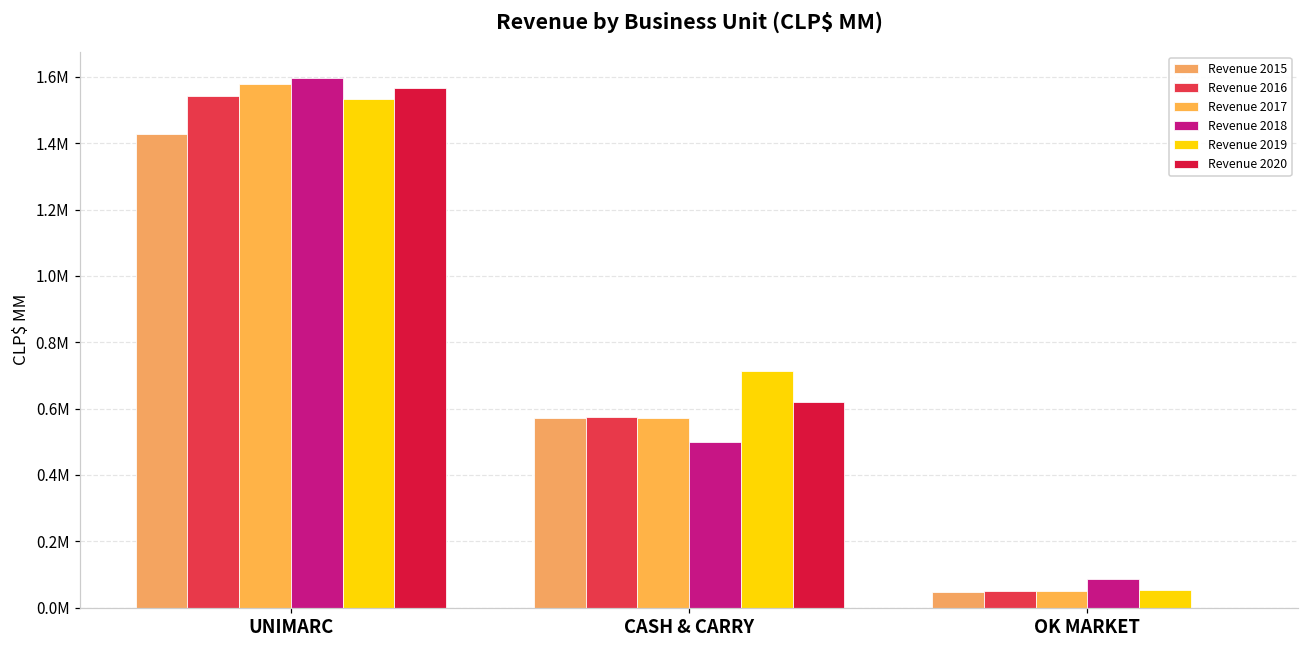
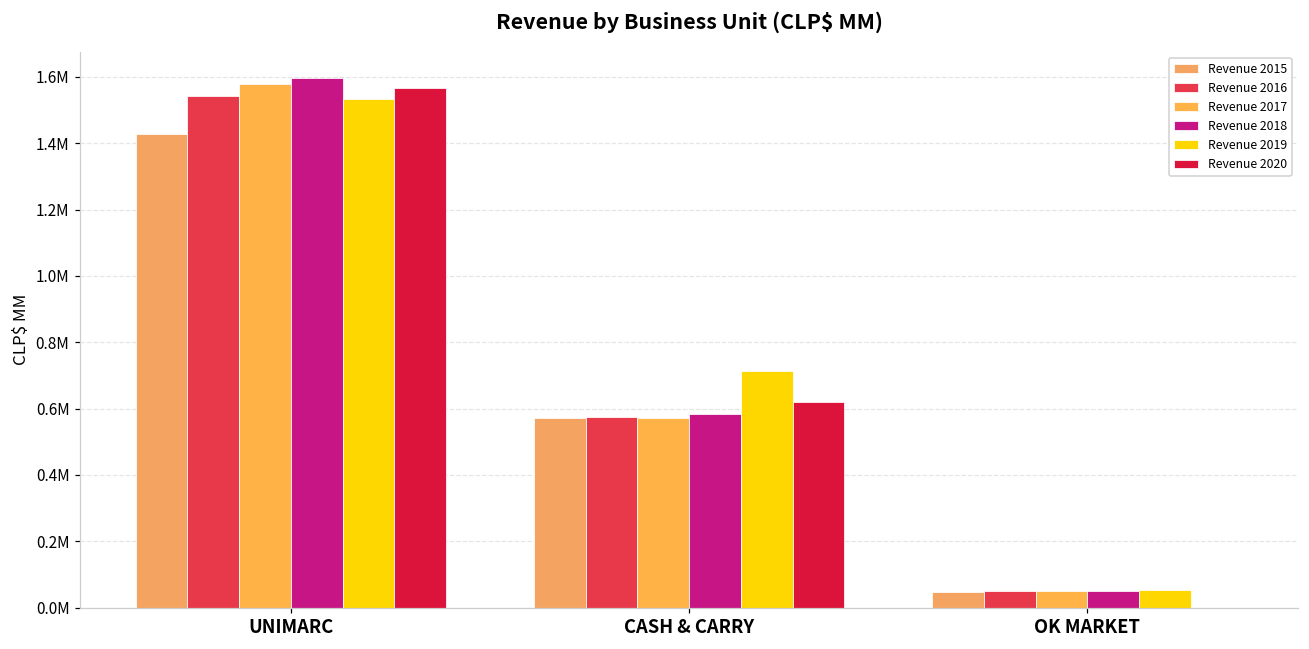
  {
    "Revenue 2018": {
      "UNIMARC": 1600000,
-     "CASH & CARRY": 500000,
-     "OK MARKET": 90000
+     "CASH & CARRY": 580000,
+     "OK MARKET": 50000
    },
    "Revenue 2019": {
      "UNIMARC": 1530000,
      "CASH & CARRY": 710000,
      "OK MARKET": 50000
    }
  }
